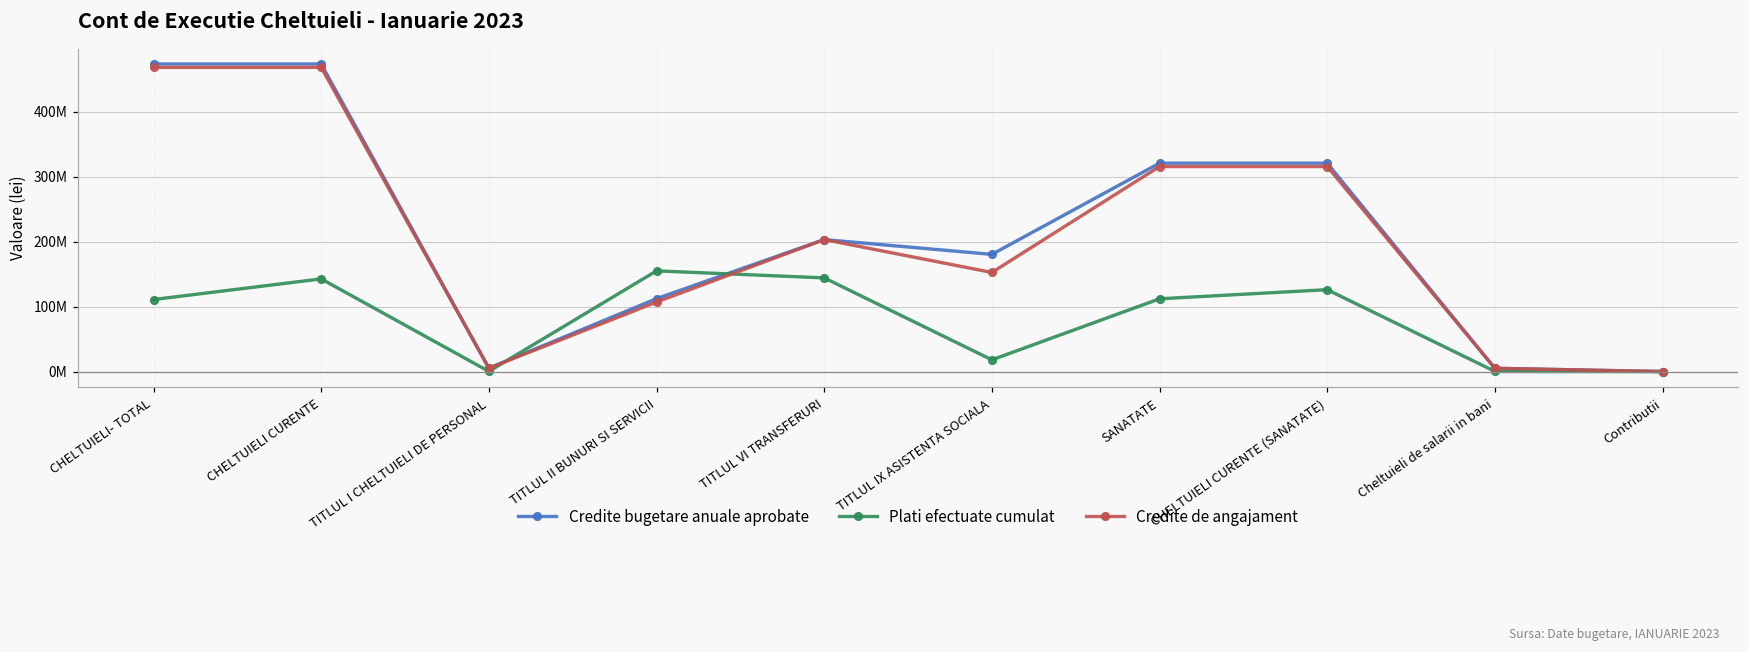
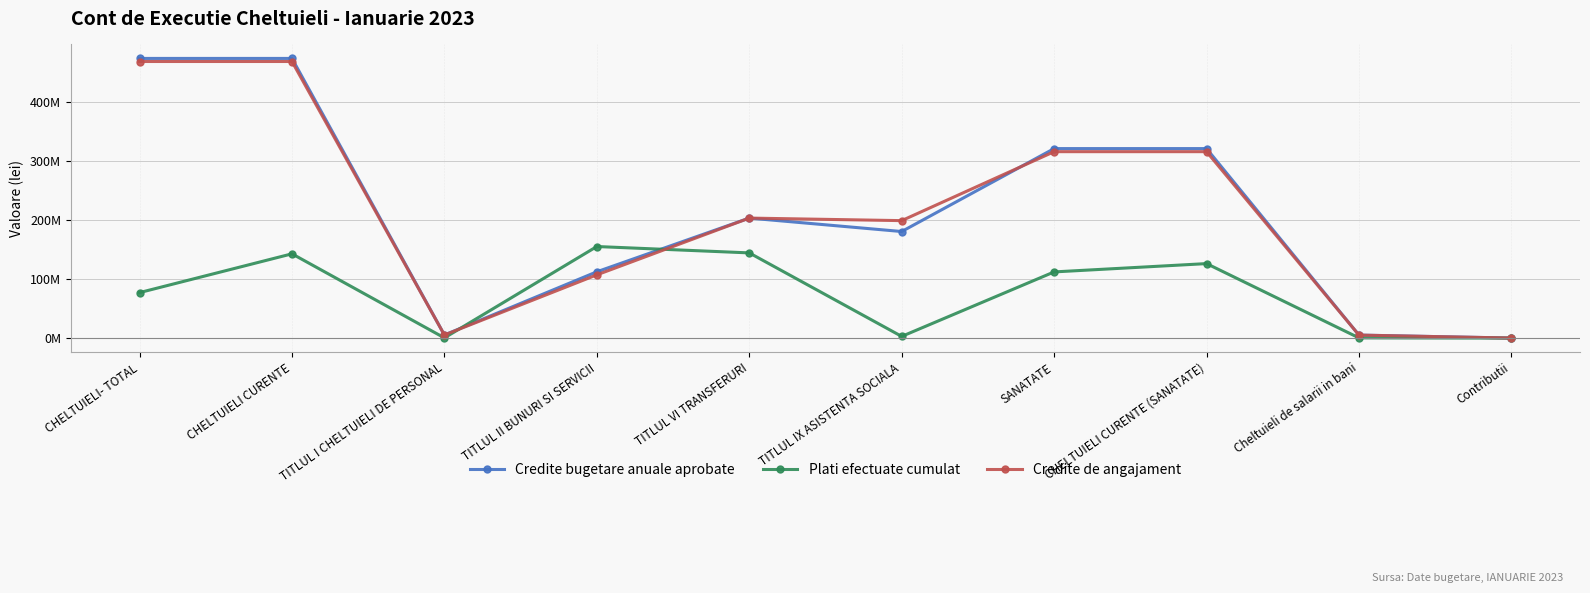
  {
    "Credite bugetare anuale aprobate": {
      "CHELTUIELI- TOTAL": 470000000,
      "CHELTUIELI CURENTE": 470000000,
      "TITLUL II BUNURI SI SERVICII": 110000000,
      "TITLUL IX ASISTENTA SOCIALA": 180000000,
      "SANATATE": 320000000,
      "CHELTUIELI CURENTE (SANATATE)": 320000000
    },
    "Plati efectuate cumulat": {
-     "CHELTUIELI- TOTAL": 110000000,
+     "CHELTUIELI- TOTAL": 80000000,
      "CHELTUIELI CURENTE": 140000000,
      "TITLUL I CHELTUIELI DE PERSONAL": 0,
      "TITLUL II BUNURI SI SERVICII": 150000000,
      "TITLUL VI TRANSFERURI": 140000000,
-     "TITLUL IX ASISTENTA SOCIALA": 20000000,
+     "TITLUL IX ASISTENTA SOCIALA": 0,
      "SANATATE": 110000000,
      "CHELTUIELI CURENTE (SANATATE)": 130000000,
      "Cheltuieli de salarii in bani": 0
    },
    "Credite de angajament": {
      "CHELTUIELI- TOTAL": 470000000,
      "CHELTUIELI CURENTE": 470000000,
      "TITLUL II BUNURI SI SERVICII": 110000000,
-     "TITLUL IX ASISTENTA SOCIALA": 150000000,
+     "TITLUL IX ASISTENTA SOCIALA": 200000000,
      "SANATATE": 320000000,
      "CHELTUIELI CURENTE (SANATATE)": 320000000
    }
  }
